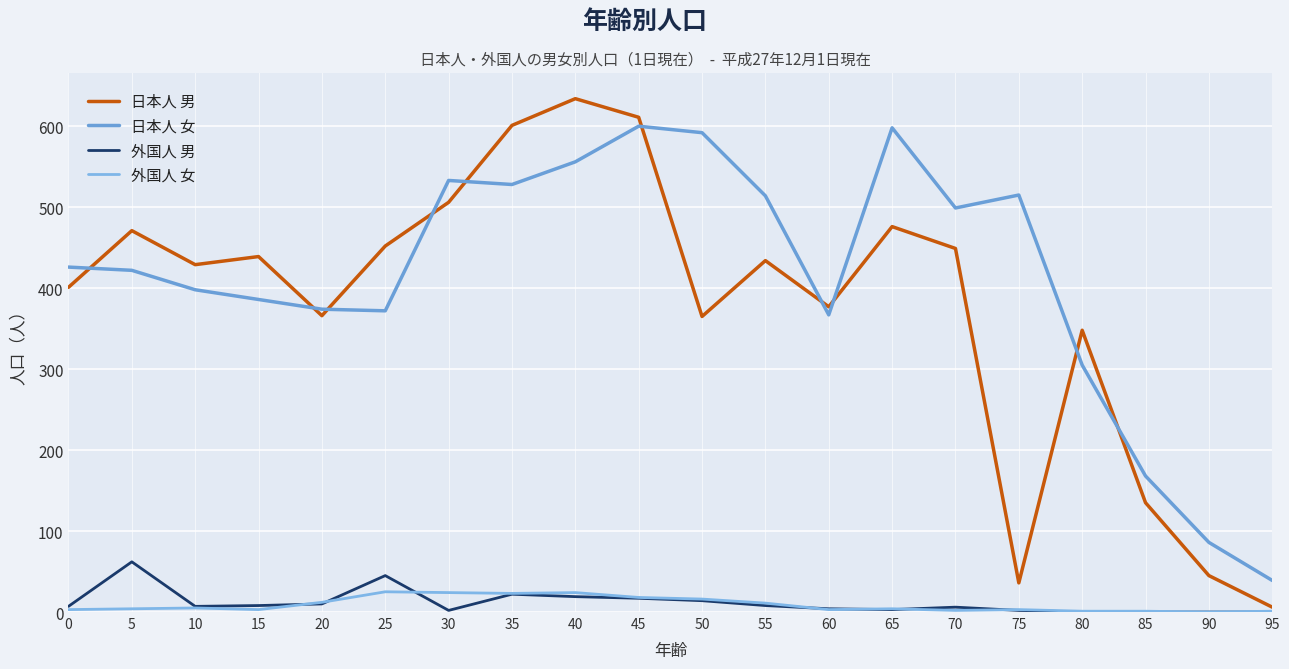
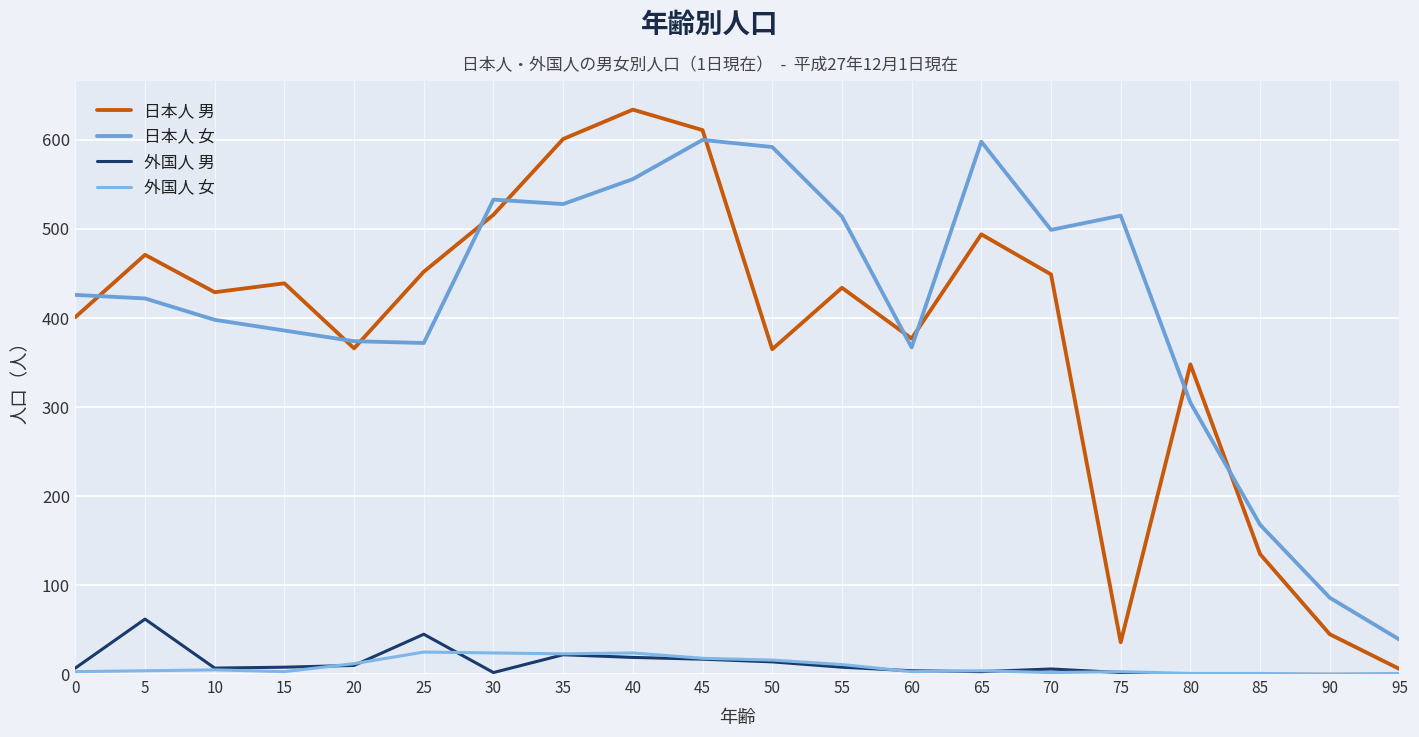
  {
    "日本人 男": {
      "0": 400,
      "5": 470,
      "10": 430,
      "15": 440,
      "20": 370,
      "25": 450,
-     "30": 510,
+     "30": 520,
      "35": 600,
      "40": 630,
      "45": 610,
      "50": 370,
      "55": 430,
      "60": 380,
-     "65": 480,
+     "65": 490,
      "70": 450,
      "75": 40,
      "80": 350,
      "85": 140,
      "90": 50,
      "95": 10
    },
    "外国人 男": {
      "0": 10,
      "5": 60,
      "15": 10,
      "25": 50,
      "30": 0,
      "40": 20,
      "70": 10
    }
  }
